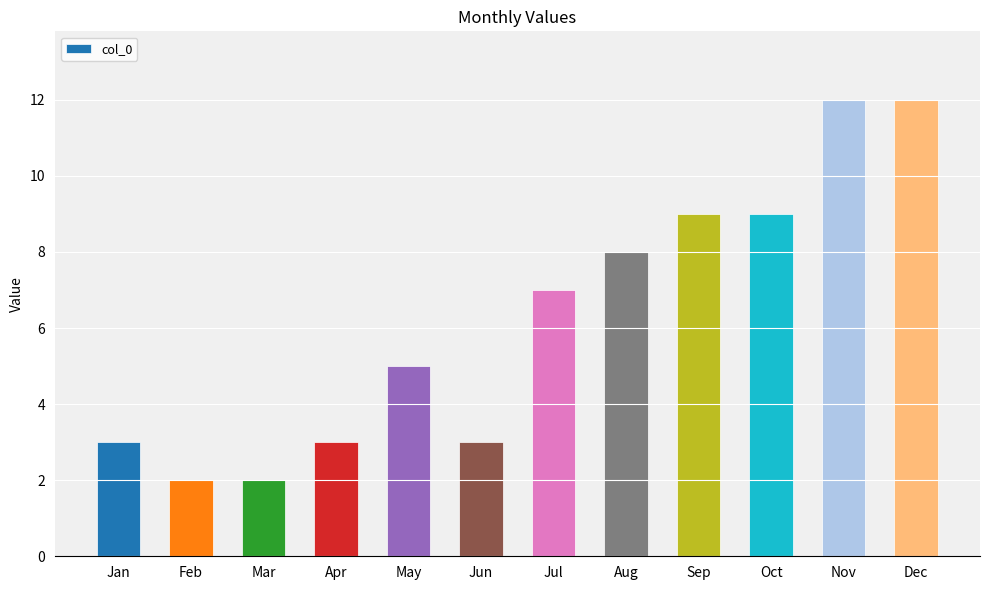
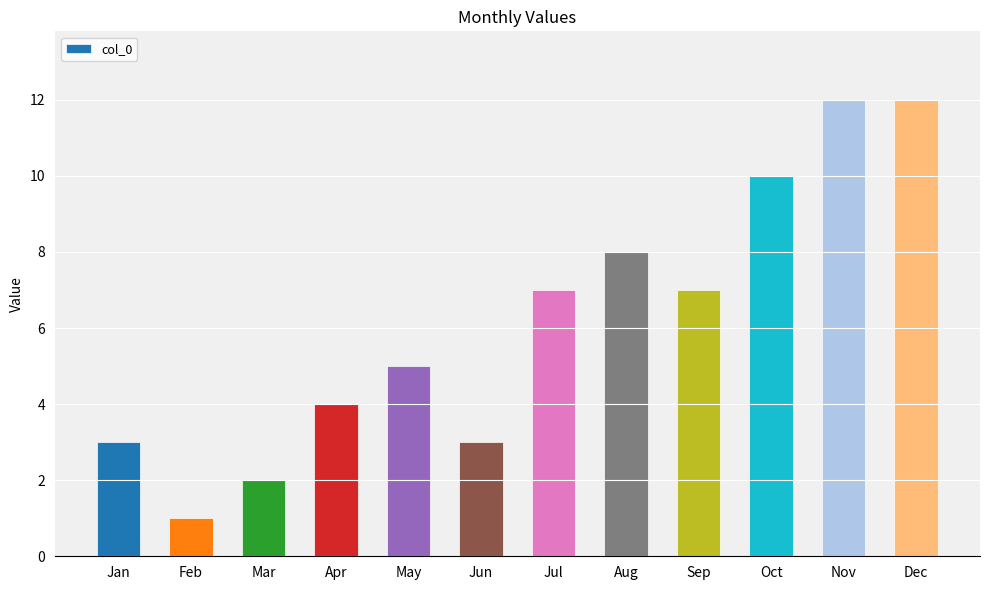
  {
    "Jan": 3,
-   "Feb": 2,
+   "Feb": 1,
    "Mar": 2,
-   "Apr": 3,
+   "Apr": 4,
    "May": 5,
    "Jun": 3,
    "Jul": 7,
    "Aug": 8,
-   "Sep": 9,
-   "Oct": 9,
+   "Sep": 7,
+   "Oct": 10,
    "Nov": 12,
    "Dec": 12
  }
